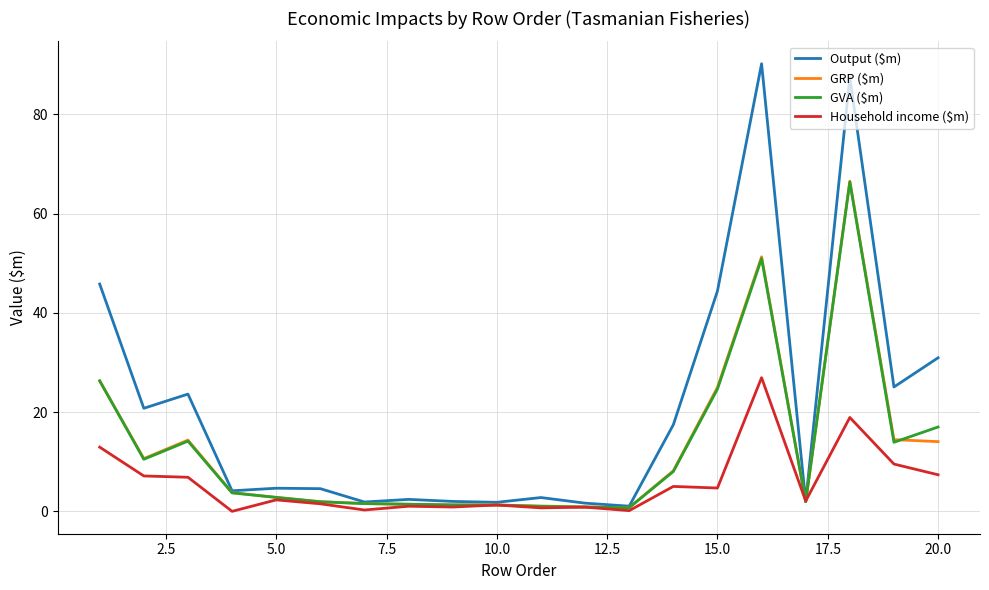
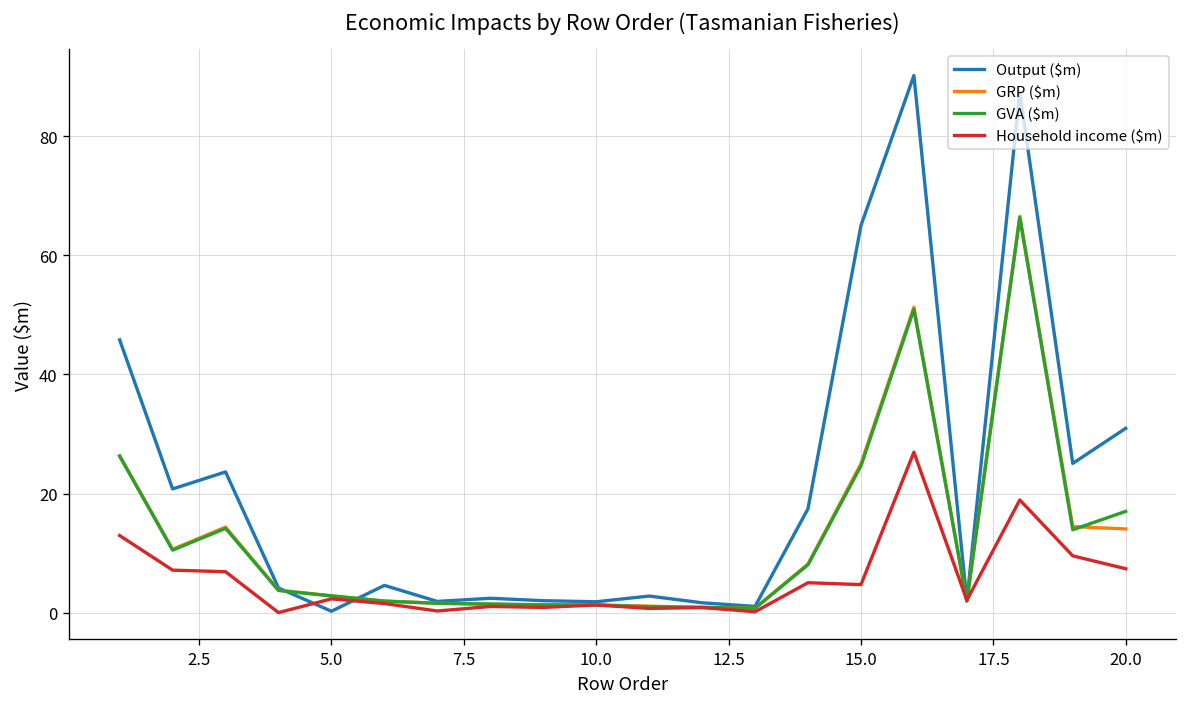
  {
    "Output ($m)": {
-     "5.0": 5,
+     "5.0": 0,
      "10.0": 2,
-     "15.0": 44,
+     "15.0": 65,
      "20.0": 31
    },
    "GRP ($m)": {
      "20.0": 14
    },
    "GVA ($m)": {
      "20.0": 17
    },
    "Household income ($m)": {
      "15.0": 5,
      "20.0": 7
    }
  }
